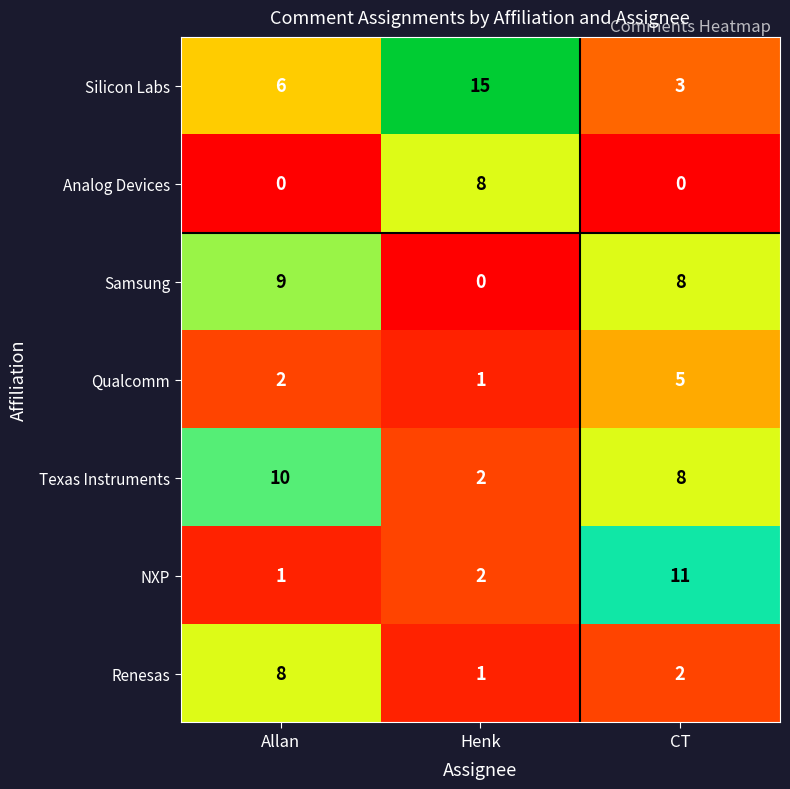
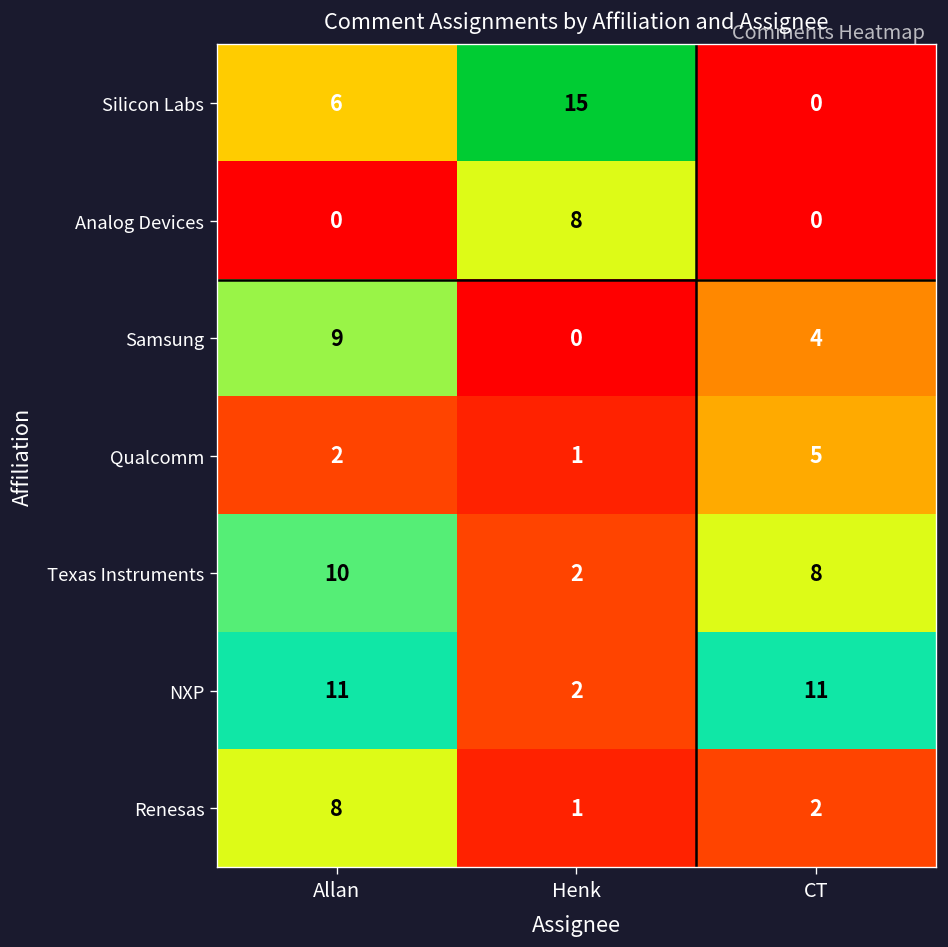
  {
    "Silicon Labs": {
      "Allan": 6,
      "Henk": 15,
-     "CT": 3
+     "CT": 0
    },
    "Analog Devices": {
      "Allan": 0,
      "Henk": 8,
      "CT": 0
    },
    "Samsung": {
      "Allan": 9,
      "Henk": 0,
-     "CT": 8
+     "CT": 4
    },
    "Qualcomm": {
      "Allan": 2,
      "Henk": 1,
      "CT": 5
    },
    "Texas Instruments": {
      "Allan": 10,
      "Henk": 2,
      "CT": 8
    },
    "NXP": {
-     "Allan": 1,
+     "Allan": 11,
      "Henk": 2,
      "CT": 11
    },
    "Renesas": {
      "Allan": 8,
      "Henk": 1,
      "CT": 2
    }
  }
